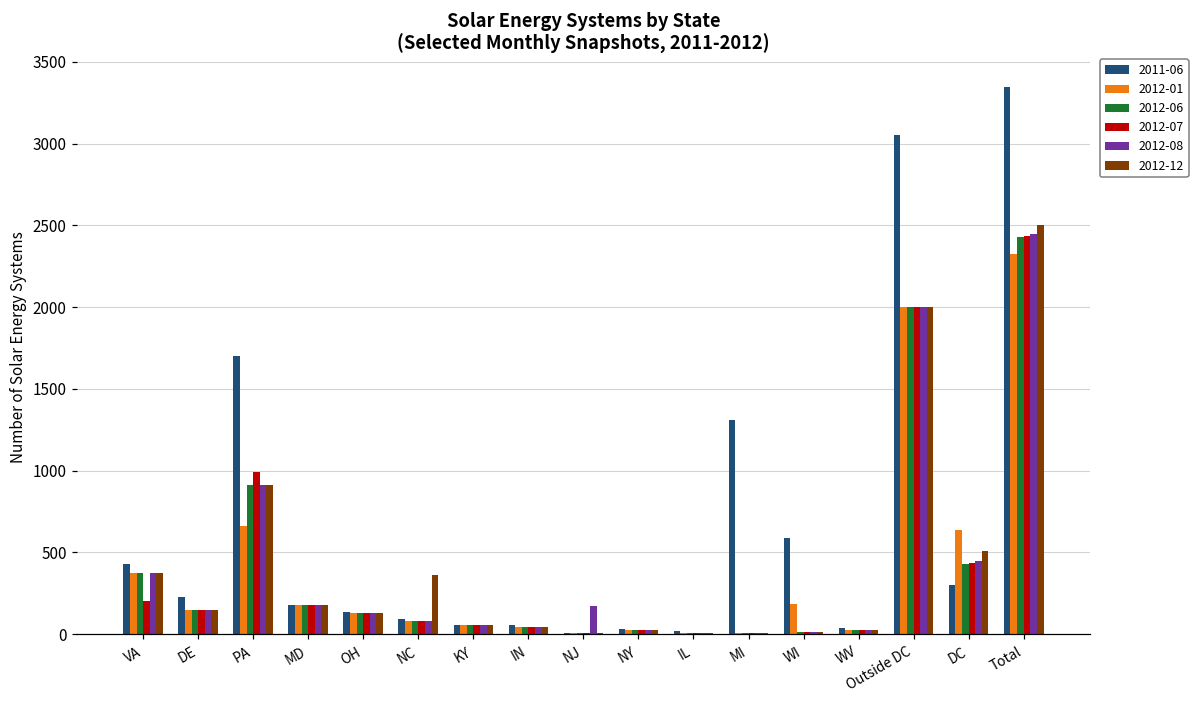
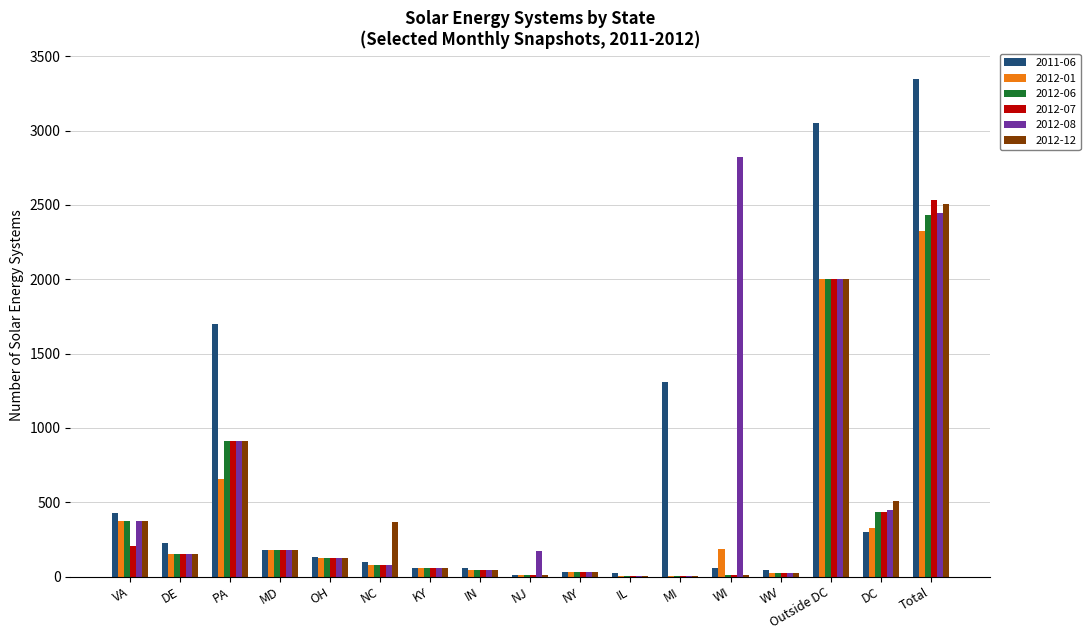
  {
    "2011-06": {
      "VA": 430,
      "DE": 230,
      "PA": 1700,
      "MD": 180,
      "OH": 140,
      "NC": 100,
      "KY": 60,
      "IN": 60,
      "NY": 30,
      "IL": 20,
      "MI": 1310,
-     "WI": 590,
+     "WI": 60,
      "WV": 40,
      "Outside DC": 3050,
      "DC": 300,
      "Total": 3350
    },
    "2012-01": {
      "VA": 370,
      "DE": 150,
      "PA": 660,
      "MD": 180,
      "OH": 130,
      "NC": 80,
      "KY": 60,
      "IN": 40,
      "NY": 30,
      "WI": 190,
      "WV": 20,
      "Outside DC": 2000,
-     "DC": 640,
+     "DC": 330,
      "Total": 2330
    },
    "2012-06": {
      "VA": 370,
      "DE": 150,
      "PA": 910,
      "MD": 180,
      "OH": 130,
      "NC": 80,
      "KY": 60,
      "IN": 40,
      "NY": 30,
      "WV": 20,
      "Outside DC": 2000,
      "DC": 430,
      "Total": 2430
    },
    "2012-07": {
      "VA": 200,
      "DE": 150,
-     "PA": 990,
+     "PA": 910,
      "MD": 180,
      "OH": 130,
      "NC": 80,
      "KY": 60,
      "IN": 40,
      "NY": 30,
      "WV": 20,
      "Outside DC": 2000,
      "DC": 430,
-     "Total": 2430
+     "Total": 2530
    },
    "2012-08": {
      "VA": 370,
      "DE": 150,
      "PA": 910,
      "MD": 180,
      "OH": 130,
      "NC": 80,
      "KY": 60,
      "IN": 40,
      "NJ": 180,
      "NY": 30,
-     "WI": 10,
+     "WI": 2820,
      "WV": 20,
      "Outside DC": 2000,
      "DC": 450,
      "Total": 2450
    },
    "2012-12": {
      "VA": 370,
      "DE": 150,
      "PA": 910,
      "MD": 180,
      "OH": 130,
      "NC": 370,
      "KY": 60,
      "IN": 40,
      "NY": 30,
      "WV": 20,
      "Outside DC": 2000,
      "DC": 510,
      "Total": 2510
    }
  }
